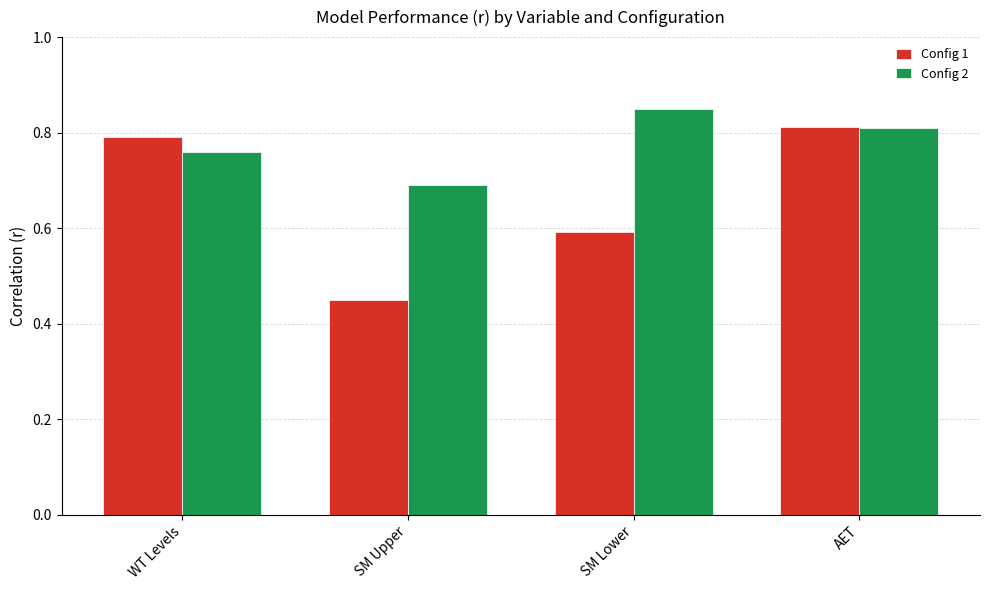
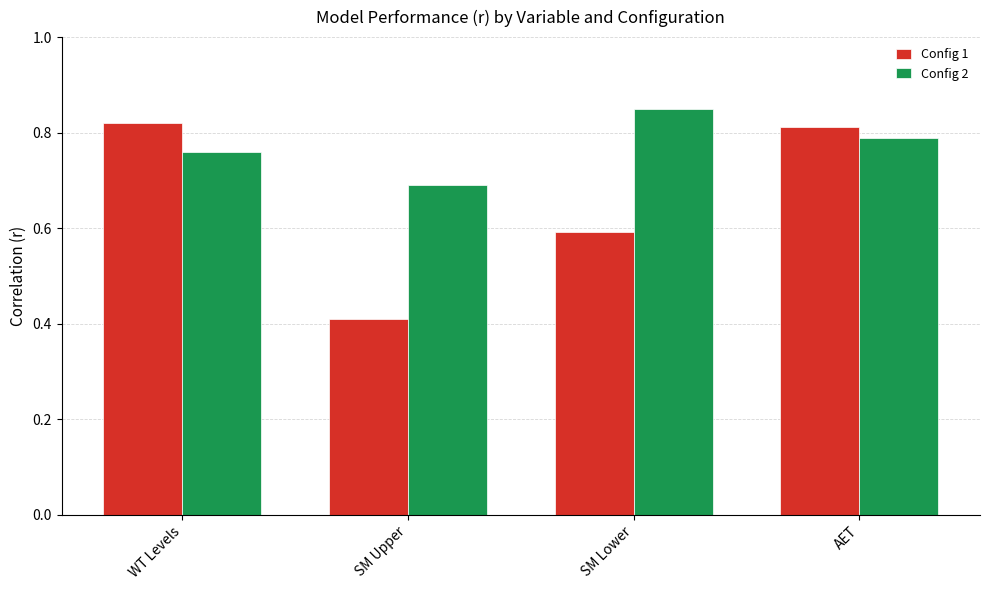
  {
    "Config 1": {
-     "WT Levels": 0.79,
-     "SM Upper": 0.45,
+     "WT Levels": 0.82,
+     "SM Upper": 0.41,
      "SM Lower": 0.59,
      "AET": 0.81
    },
    "Config 2": {
      "WT Levels": 0.76,
      "SM Upper": 0.69,
      "SM Lower": 0.85,
-     "AET": 0.81
+     "AET": 0.79
    }
  }
